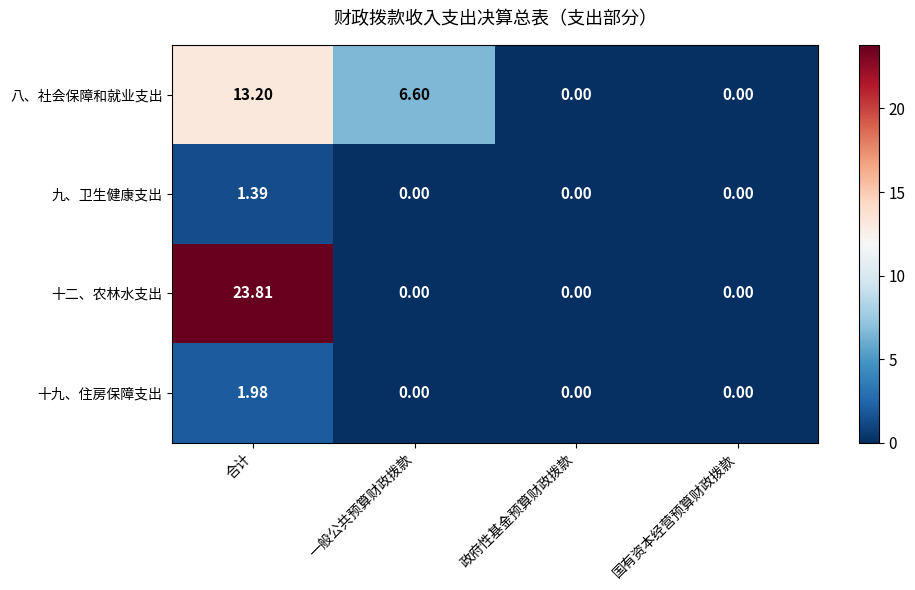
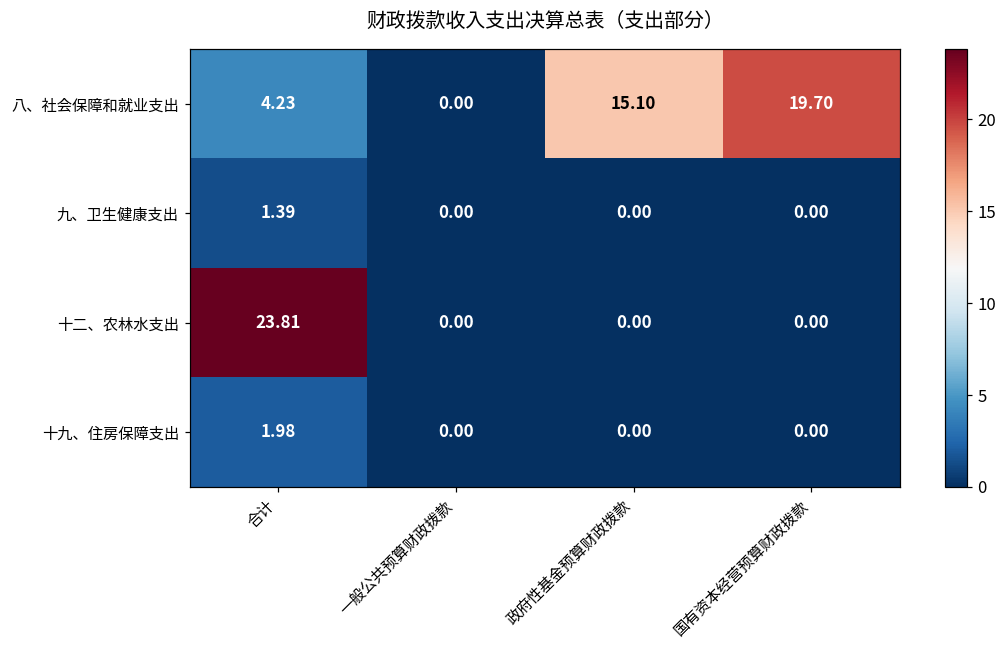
  {
    "八、社会保障和就业支出": {
-     "合计": 13.20,
-     "一般公共预算财政拨款": 6.60,
-     "政府性基金预算财政拨款": 0.00,
-     "国有资本经营预算财政拨款": 0.00
+     "合计": 4.23,
+     "一般公共预算财政拨款": 0.00,
+     "政府性基金预算财政拨款": 15.10,
+     "国有资本经营预算财政拨款": 19.70
    },
    "九、卫生健康支出": {
      "合计": 1.39,
      "一般公共预算财政拨款": 0.00,
      "政府性基金预算财政拨款": 0.00,
      "国有资本经营预算财政拨款": 0.00
    },
    "十二、农林水支出": {
      "合计": 23.81,
      "一般公共预算财政拨款": 0.00,
      "政府性基金预算财政拨款": 0.00,
      "国有资本经营预算财政拨款": 0.00
    },
    "十九、住房保障支出": {
      "合计": 1.98,
      "一般公共预算财政拨款": 0.00,
      "政府性基金预算财政拨款": 0.00,
      "国有资本经营预算财政拨款": 0.00
    }
  }
